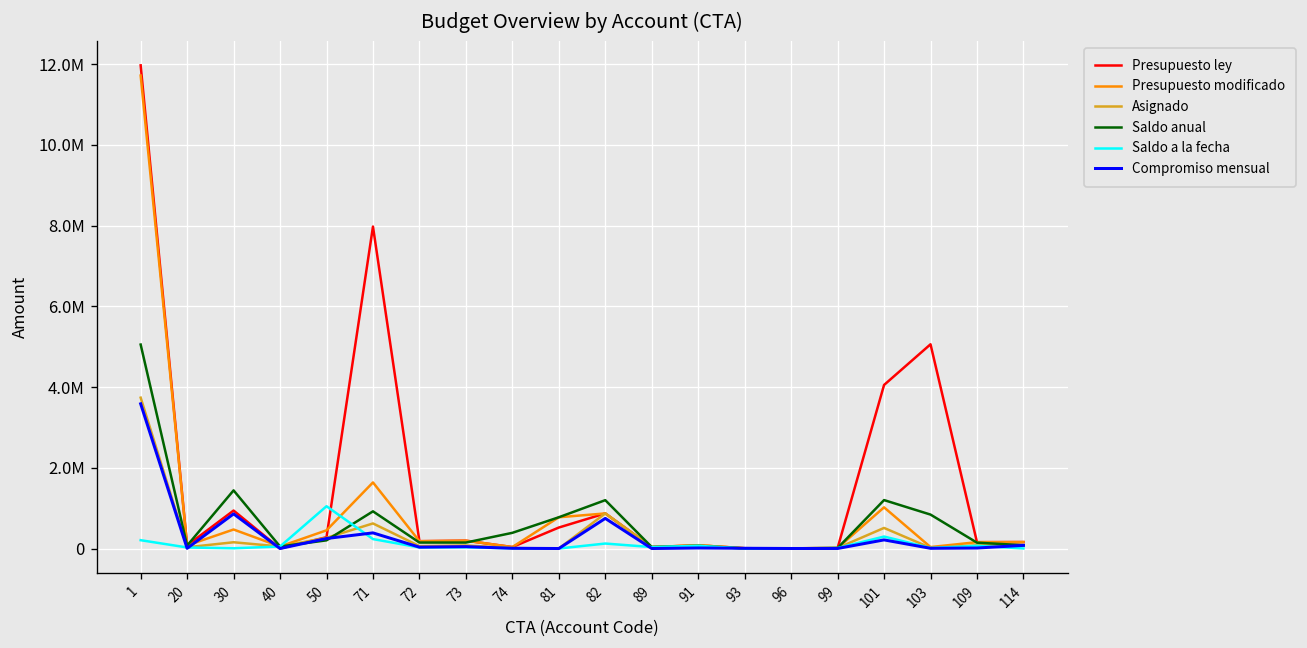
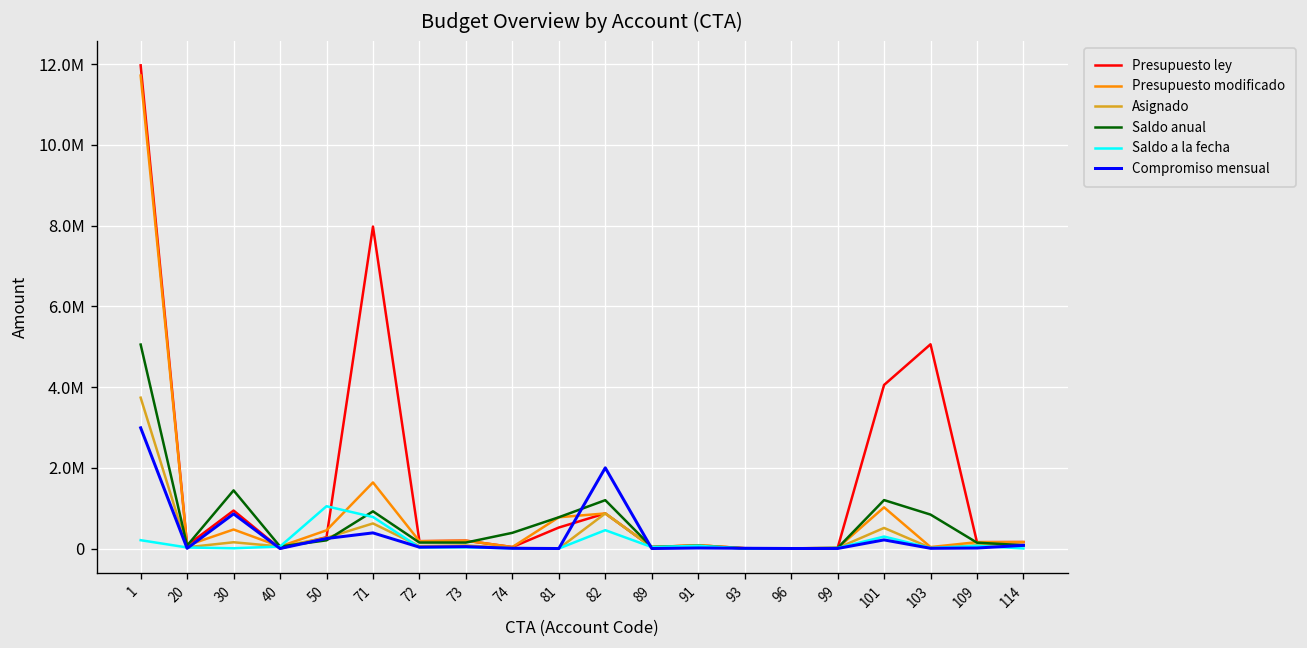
  {
    "Presupuesto ley": {
      "1": 12000000,
      "30": 900000,
      "71": 8000000,
      "81": 500000,
      "101": 4100000,
      "103": 5100000
    },
    "Saldo anual": {
      "1": 5100000,
      "30": 1400000,
      "71": 900000,
      "74": 400000,
      "82": 1200000,
      "101": 1200000,
      "103": 800000
    },
    "Saldo a la fecha": {
      "1": 200000,
      "30": 0,
      "50": 1000000,
-     "71": 200000,
-     "82": 100000,
+     "71": 800000,
+     "82": 500000,
      "101": 300000
    },
    "Compromiso mensual": {
-     "1": 3600000,
+     "1": 3000000,
      "30": 900000,
      "71": 400000,
-     "82": 700000,
+     "82": 2000000,
      "101": 200000
    }
  }
